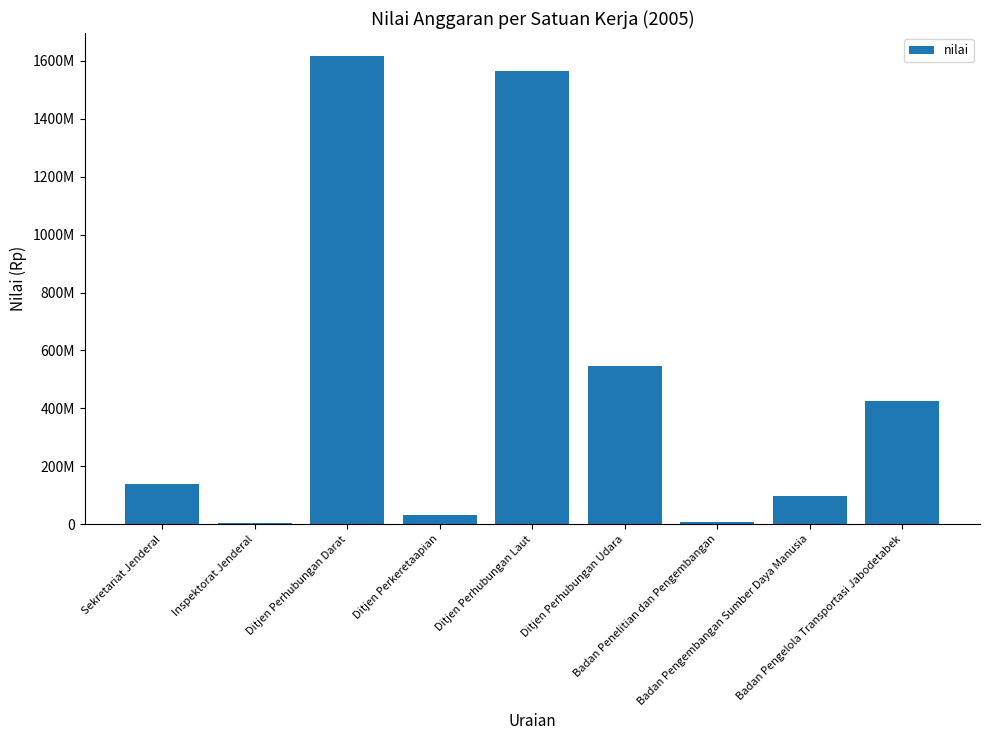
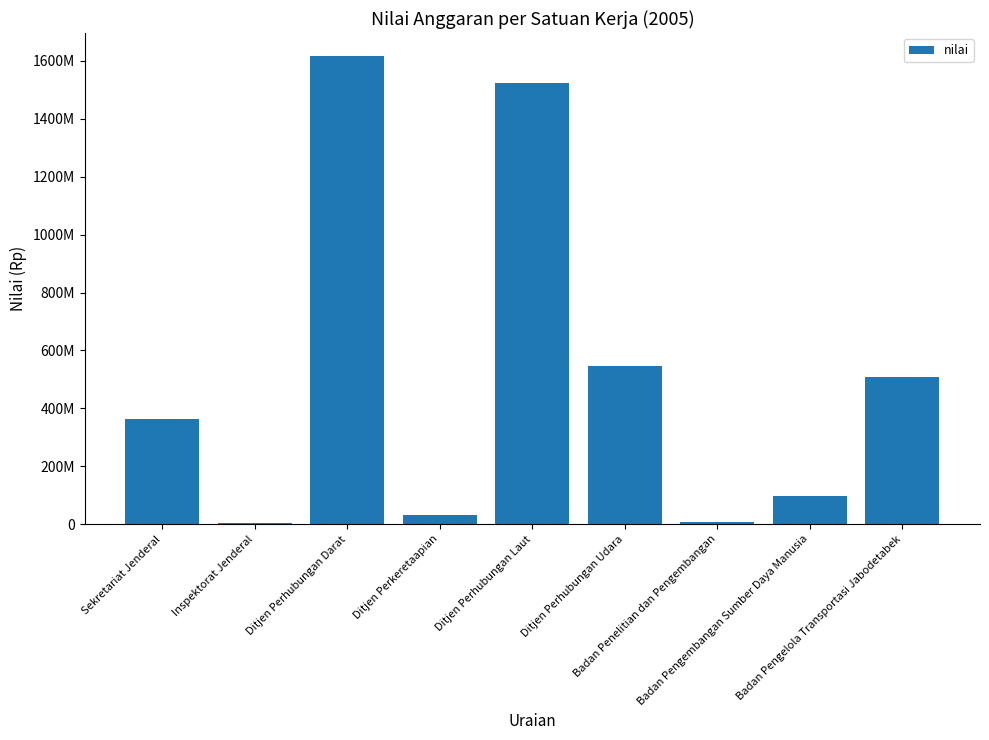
  {
-   "Sekretariat Jenderal": 140000000,
+   "Sekretariat Jenderal": 360000000,
    "Ditjen Perhubungan Darat": 1620000000,
    "Ditjen Perkeretaapian": 30000000,
-   "Ditjen Perhubungan Laut": 1570000000,
+   "Ditjen Perhubungan Laut": 1520000000,
    "Ditjen Perhubungan Udara": 550000000,
    "Badan Pengembangan Sumber Daya Manusia": 100000000,
-   "Badan Pengelola Transportasi Jabodetabek": 430000000
+   "Badan Pengelola Transportasi Jabodetabek": 510000000
  }
